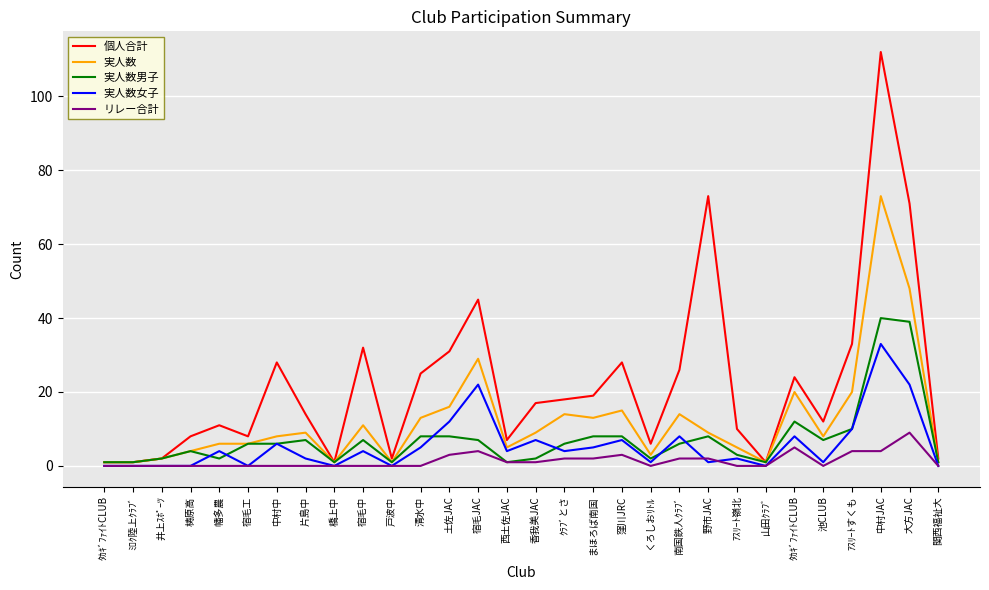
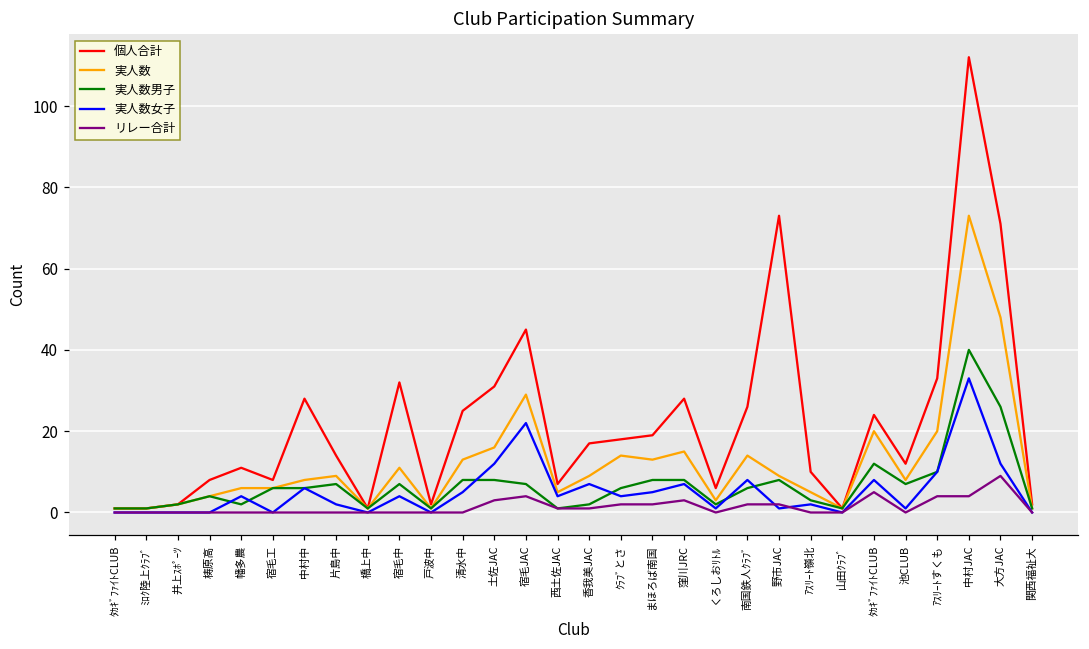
  {
    "個人合計": {
      "梼原高": 8,
      "幡多農": 11,
      "宿毛工": 8,
      "中村中": 28,
      "片島中": 14,
      "宿毛中": 32,
      "戸波中": 2,
      "清水中": 25,
      "土佐JAC": 31,
      "宿毛JAC": 45,
      "西土佐JAC": 7,
      "香我美JAC": 17,
      "ｸﾗﾌﾞとさ": 18,
      "まほろば南国": 19,
      "窪川JRC": 28,
      "くろしおﾘﾄﾙ": 6,
      "南国鉄人ｸﾗﾌﾞ": 26,
      "野市JAC": 73,
      "ｱｽﾘｰﾄ嶺北": 10,
      "池CLUB": 12,
      "ｱｽﾘｰﾄすくも": 33,
      "中村JAC": 112,
      "大方JAC": 71,
      "関西福祉大": 2
    },
    "実人数": {
      "幡多農": 6,
      "中村中": 8,
      "片島中": 9,
      "宿毛中": 11,
      "清水中": 13,
      "土佐JAC": 16,
      "宿毛JAC": 29,
      "西土佐JAC": 5,
      "香我美JAC": 9,
      "ｸﾗﾌﾞとさ": 14,
      "まほろば南国": 13,
      "窪川JRC": 15,
      "くろしおﾘﾄﾙ": 3,
      "南国鉄人ｸﾗﾌﾞ": 14,
      "野市JAC": 9,
      "ｱｽﾘｰﾄ嶺北": 5,
      "池CLUB": 8,
      "ｱｽﾘｰﾄすくも": 20,
      "中村JAC": 73,
      "大方JAC": 48
    },
    "実人数男子": {
      "幡多農": 2,
      "片島中": 7,
      "宿毛中": 7,
      "清水中": 8,
      "土佐JAC": 8,
      "宿毛JAC": 7,
      "香我美JAC": 2,
      "ｸﾗﾌﾞとさ": 6,
      "まほろば南国": 8,
      "窪川JRC": 8,
      "くろしおﾘﾄﾙ": 2,
      "南国鉄人ｸﾗﾌﾞ": 6,
      "野市JAC": 8,
      "ｱｽﾘｰﾄ嶺北": 3,
      "池CLUB": 7,
      "中村JAC": 40,
-     "大方JAC": 39
+     "大方JAC": 26
    },
    "実人数女子": {
      "幡多農": 4,
      "片島中": 2,
      "宿毛中": 4,
      "清水中": 5,
      "土佐JAC": 12,
      "宿毛JAC": 22,
      "西土佐JAC": 4,
      "香我美JAC": 7,
      "ｸﾗﾌﾞとさ": 4,
      "まほろば南国": 5,
      "窪川JRC": 7,
      "くろしおﾘﾄﾙ": 1,
      "南国鉄人ｸﾗﾌﾞ": 8,
      "野市JAC": 1,
      "ｱｽﾘｰﾄ嶺北": 2,
      "池CLUB": 1,
      "中村JAC": 33,
-     "大方JAC": 22
+     "大方JAC": 12
    },
    "リレー合計": {
      "幡多農": 0,
      "中村中": 0,
      "片島中": 0,
      "宿毛中": 0,
      "清水中": 0,
      "土佐JAC": 3,
      "宿毛JAC": 4,
      "香我美JAC": 1,
      "ｸﾗﾌﾞとさ": 2,
      "まほろば南国": 2,
      "窪川JRC": 3,
      "くろしおﾘﾄﾙ": 0,
      "南国鉄人ｸﾗﾌﾞ": 2,
      "野市JAC": 2,
      "ｱｽﾘｰﾄ嶺北": 0,
      "池CLUB": 0,
      "ｱｽﾘｰﾄすくも": 4,
      "中村JAC": 4,
      "大方JAC": 9
    }
  }
